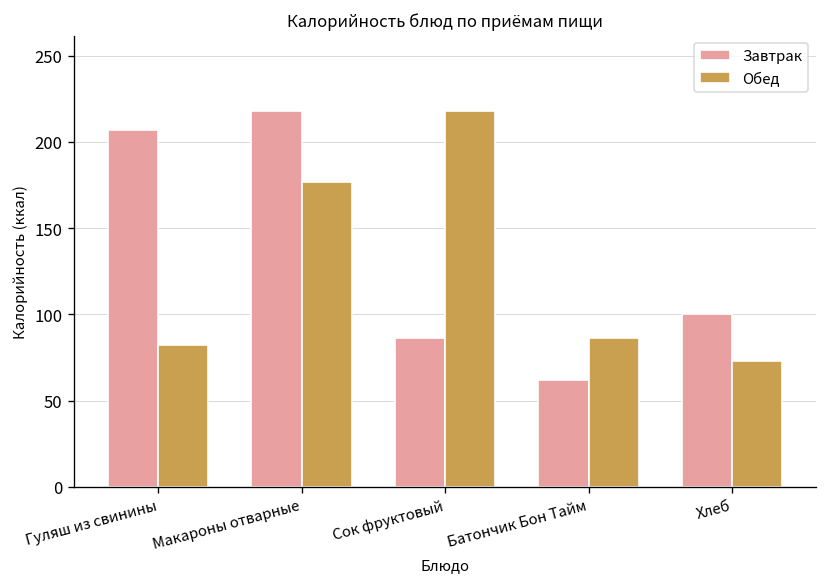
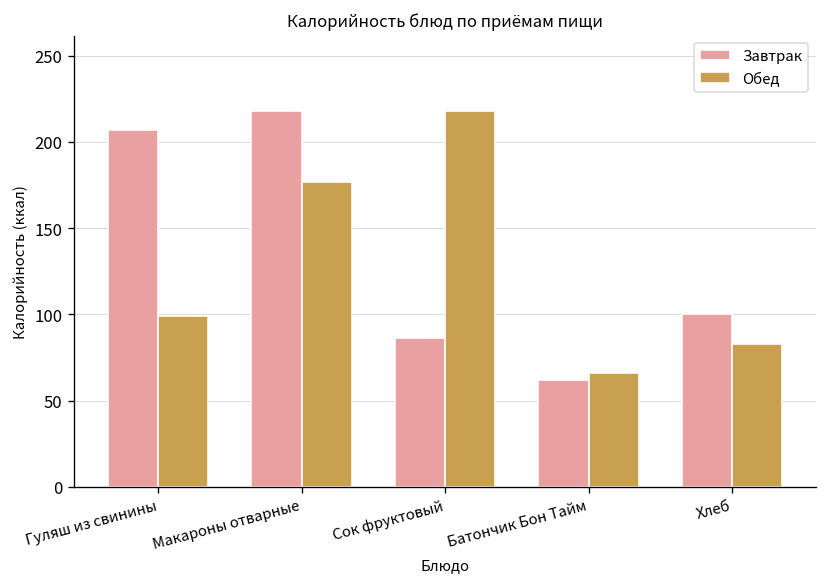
  {
    "Завтрак": {
      "Гуляш из свинины": 207,
      "Макароны отварные": 218,
      "Сок фруктовый": 86,
      "Батончик Бон Тайм": 62,
      "Хлеб": 100
    },
    "Обед": {
-     "Гуляш из свинины": 82,
+     "Гуляш из свинины": 99,
      "Макароны отварные": 177,
      "Сок фруктовый": 218,
-     "Батончик Бон Тайм": 86,
-     "Хлеб": 73
+     "Батончик Бон Тайм": 66,
+     "Хлеб": 83
    }
  }
